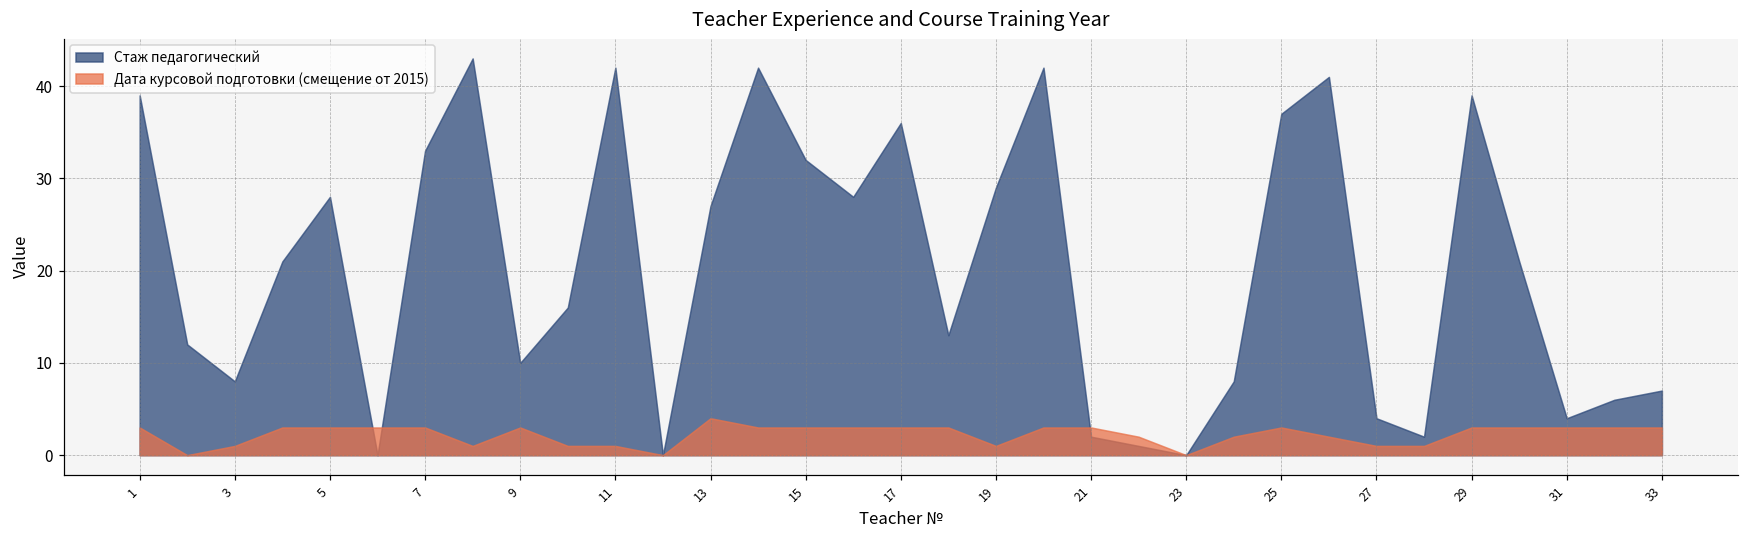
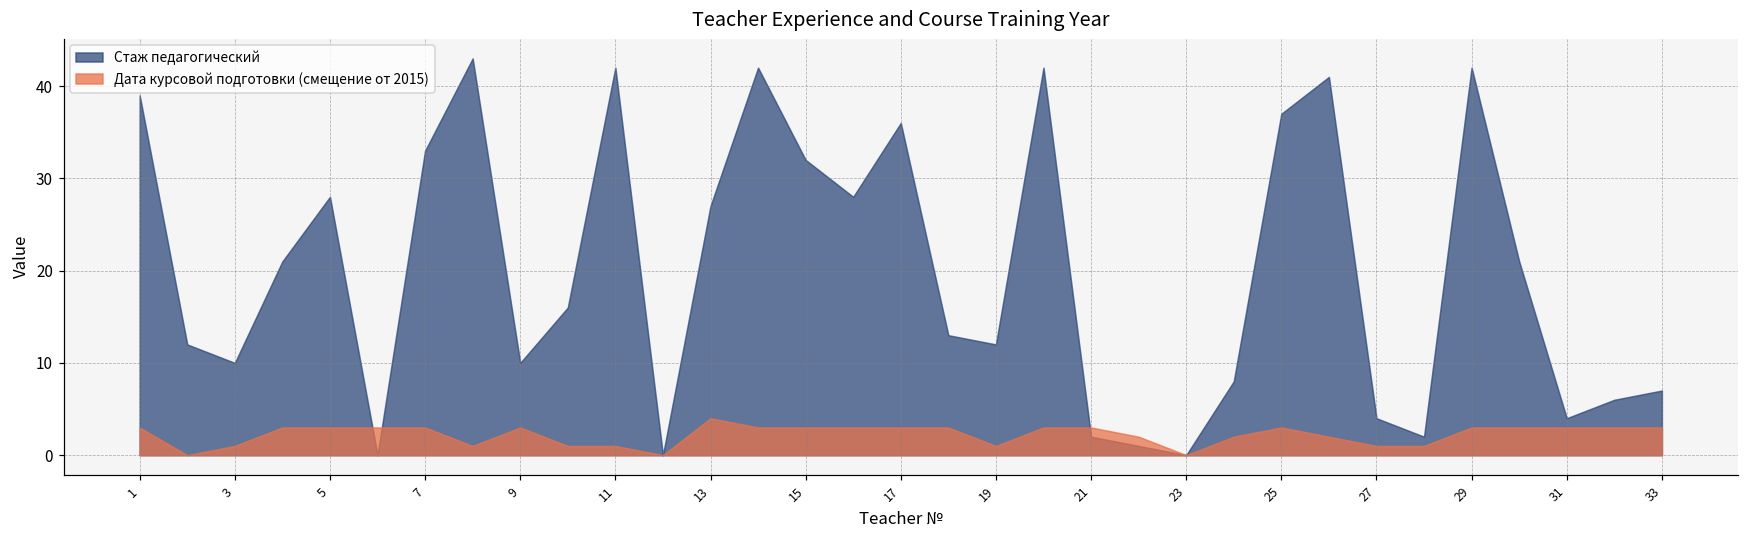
  {
    "Стаж педагогический": {
      "1": 39,
-     "3": 8,
+     "3": 10,
      "5": 28,
      "7": 33,
      "9": 10,
      "11": 42,
      "13": 27,
      "15": 32,
      "17": 36,
-     "19": 29,
+     "19": 12,
      "21": 2,
      "25": 37,
      "27": 4,
-     "29": 39,
+     "29": 42,
      "31": 4,
      "33": 7
    },
    "Дата курсовой подготовки (смещение от 2015)": {
      "1": 3,
      "3": 1,
      "5": 3,
      "7": 3,
      "9": 3,
      "11": 1,
      "13": 4,
      "15": 3,
      "17": 3,
      "19": 1,
      "21": 3,
      "25": 3,
      "27": 1,
      "29": 3,
      "31": 3,
      "33": 3
    }
  }
